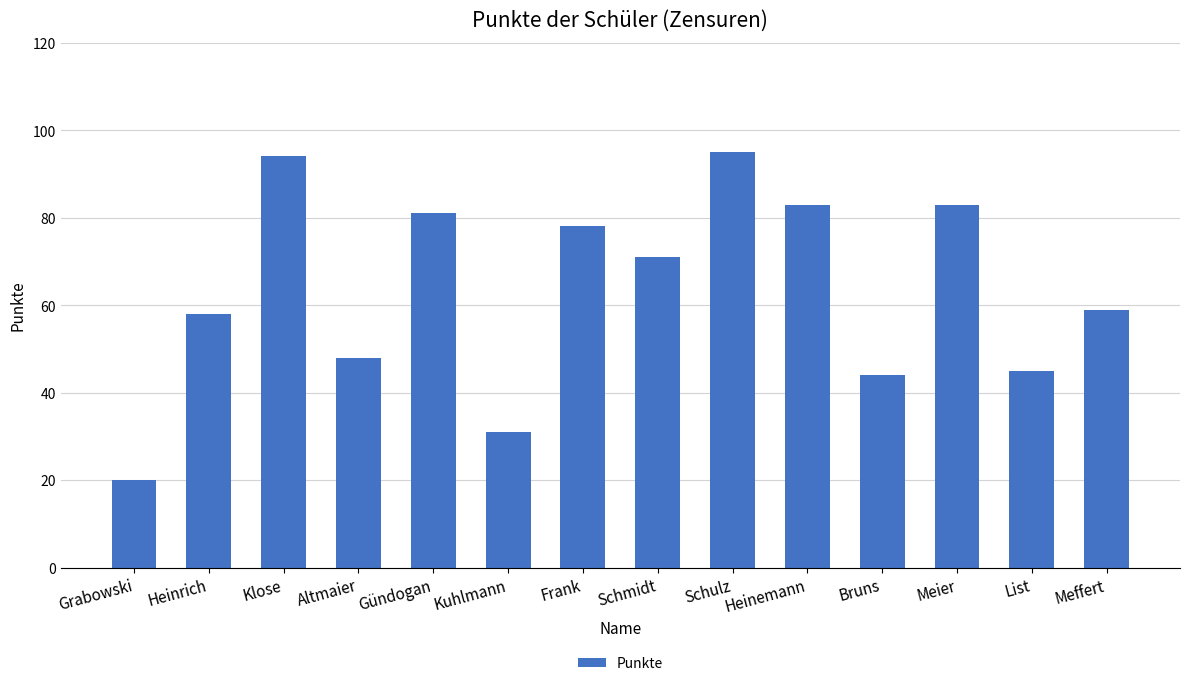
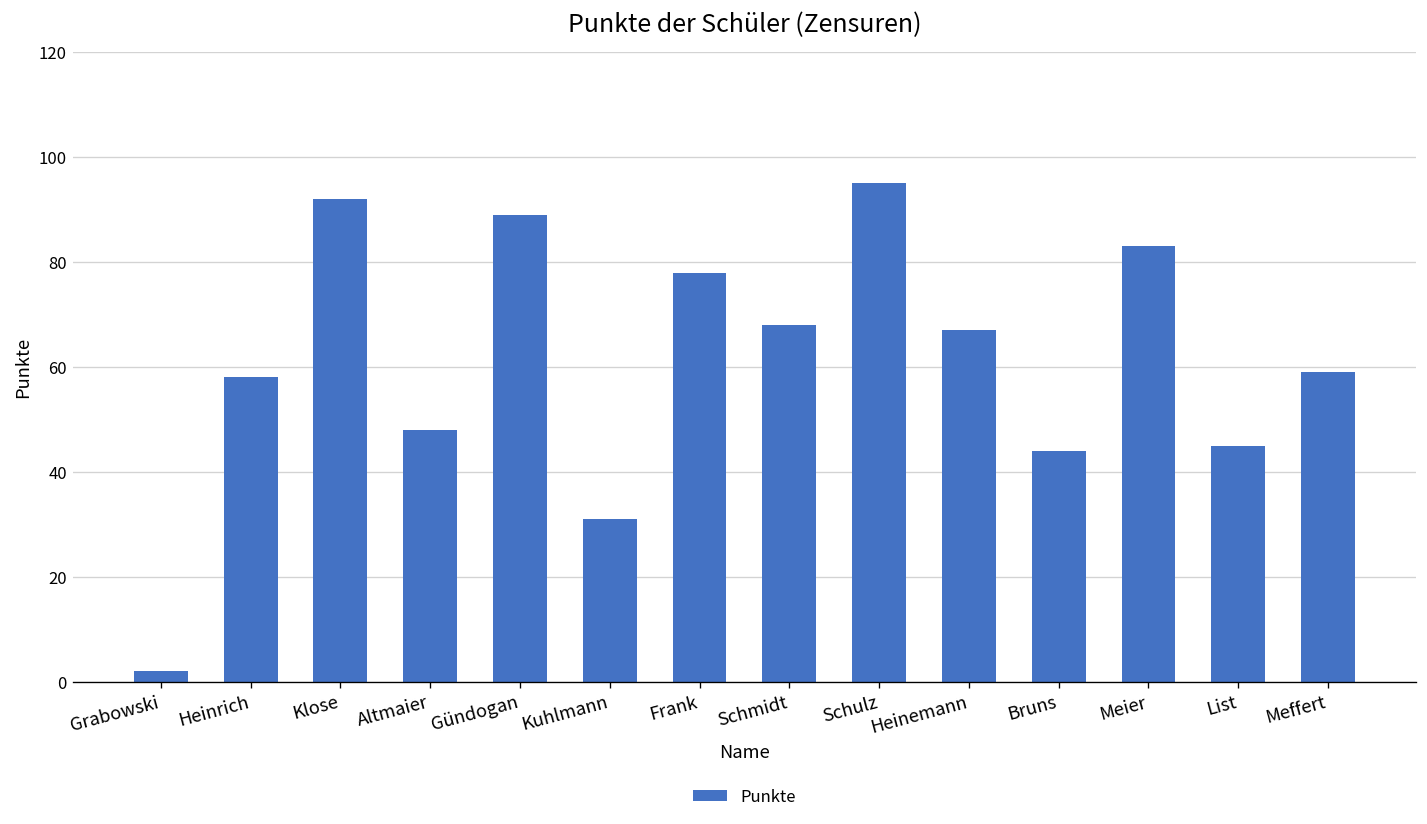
  {
-   "Grabowski": 20,
+   "Grabowski": 2,
    "Heinrich": 58,
-   "Klose": 94,
+   "Klose": 92,
    "Altmaier": 48,
-   "Gündogan": 81,
+   "Gündogan": 89,
    "Kuhlmann": 31,
    "Frank": 78,
-   "Schmidt": 71,
+   "Schmidt": 68,
    "Schulz": 95,
-   "Heinemann": 83,
+   "Heinemann": 67,
    "Bruns": 44,
    "Meier": 83,
    "List": 45,
    "Meffert": 59
  }
